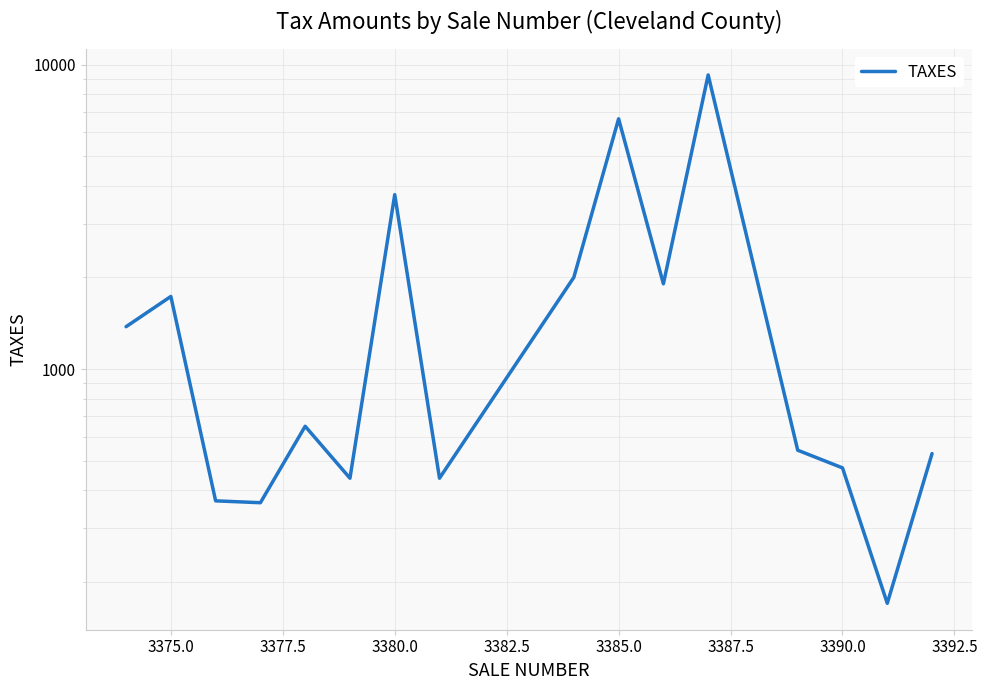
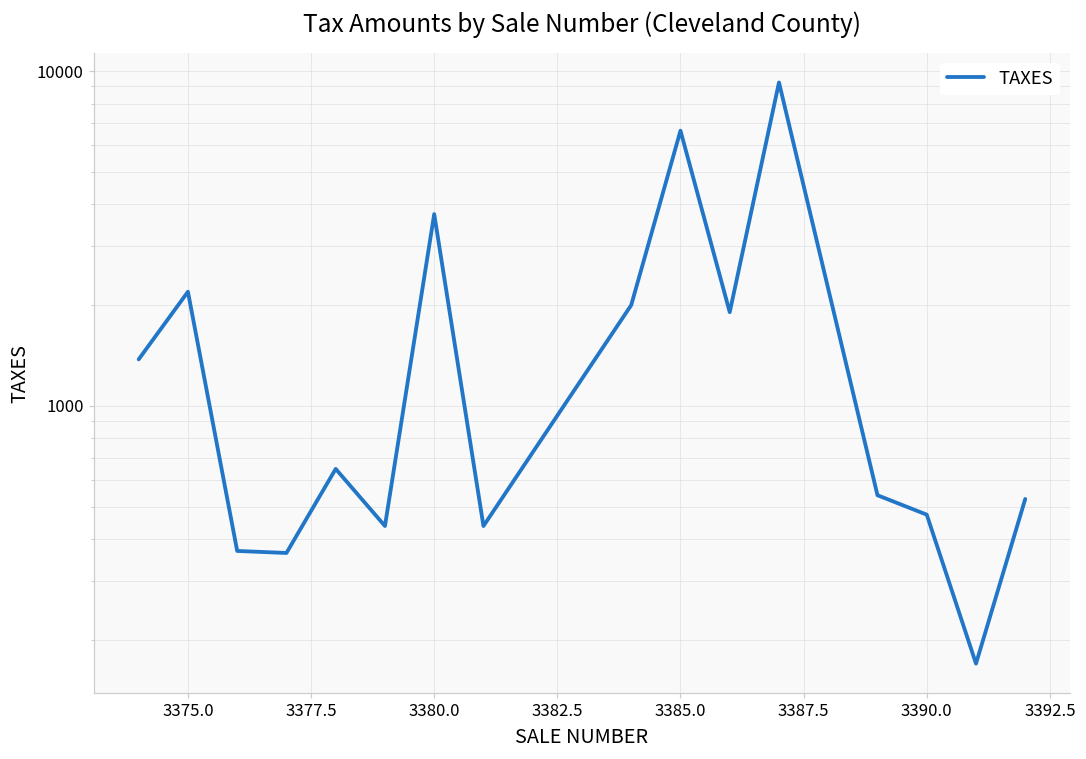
  {
-   "3375.0": 1700,
+   "3375.0": 2200,
    "3380.0": 3700,
    "3385.0": 6600,
    "3390.0": 470
  }
